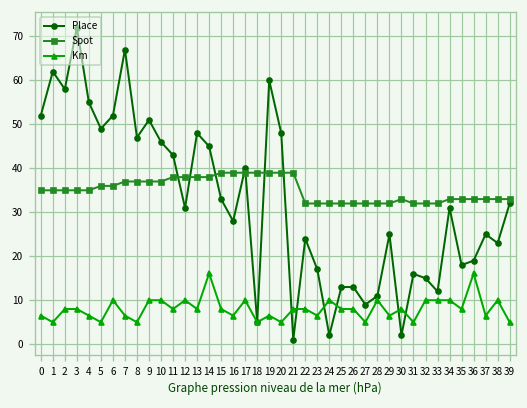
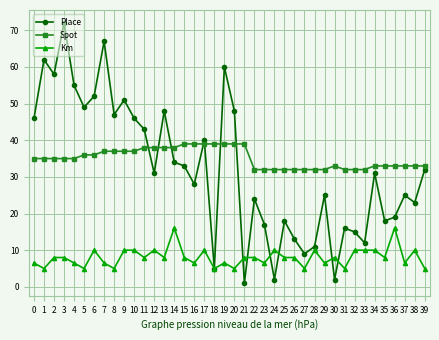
  {
    "Place": {
-     "0": 52,
+     "0": 46,
      "1": 62,
      "2": 58,
      "4": 55,
      "5": 49,
      "6": 52,
      "7": 67,
      "8": 47,
      "9": 51,
      "10": 46,
      "11": 43,
      "12": 31,
      "13": 48,
-     "14": 45,
+     "14": 34,
      "15": 33,
      "16": 28,
      "17": 40,
      "19": 60,
      "20": 48,
      "21": 1,
      "22": 24,
      "23": 17,
      "24": 2,
-     "25": 13,
+     "25": 18,
      "26": 13,
      "27": 9,
      "28": 11,
      "29": 25,
      "30": 2,
      "31": 16,
      "32": 15,
      "33": 12,
      "34": 31,
      "35": 18,
      "36": 19,
      "37": 25,
      "38": 23,
      "39": 32
    }
  }
